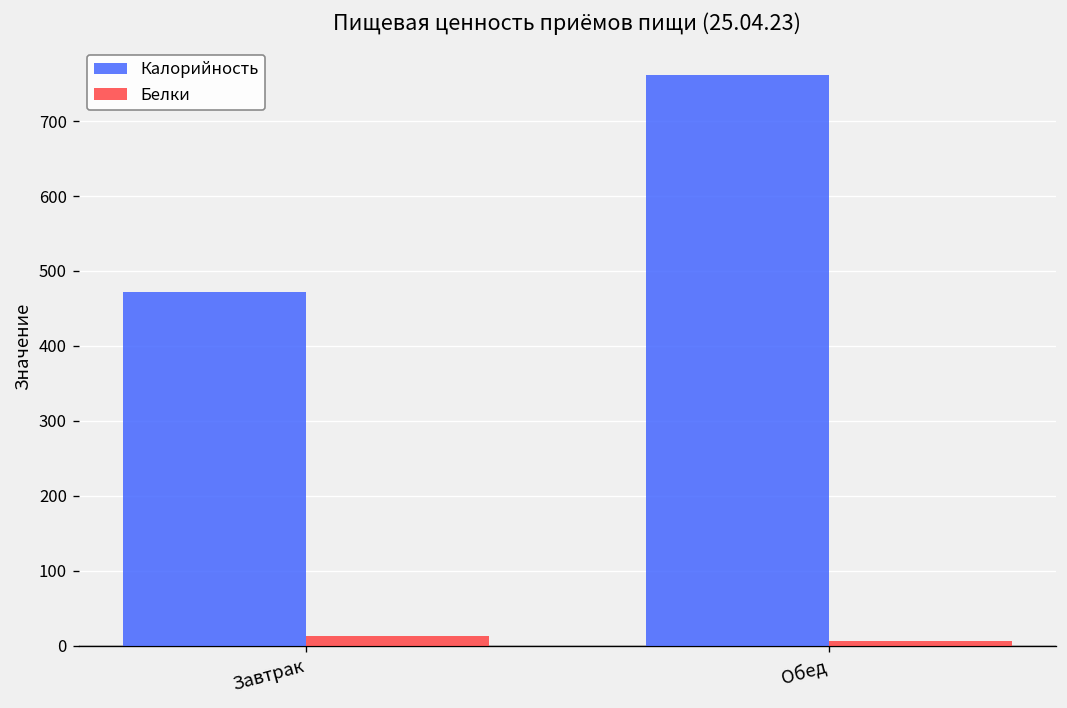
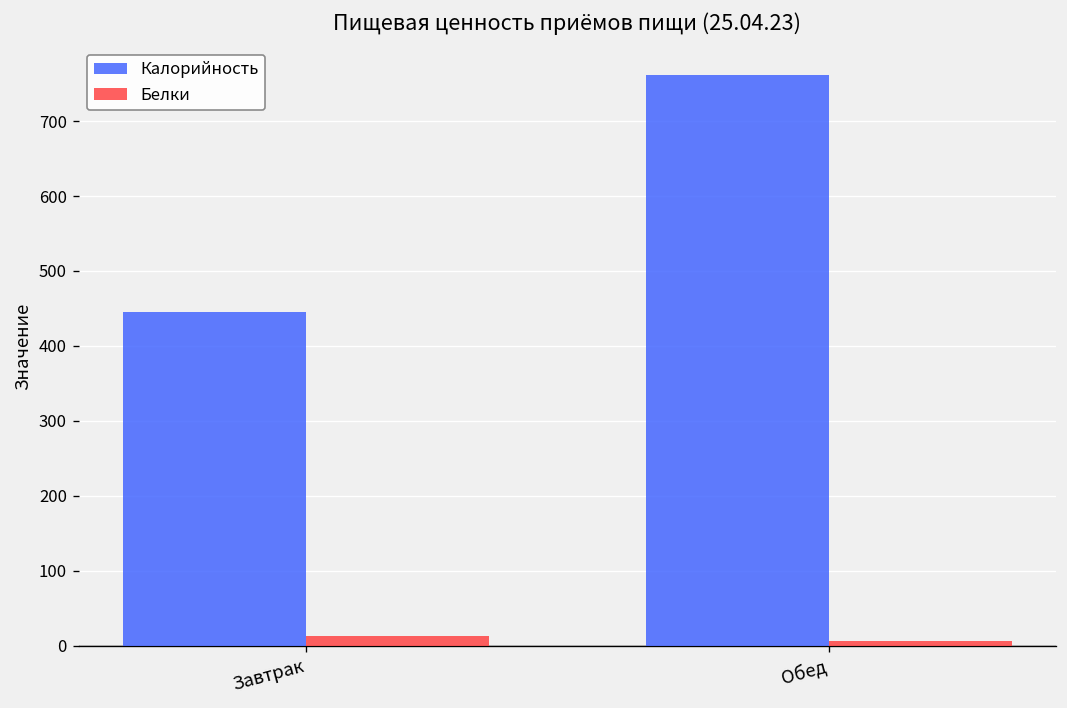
  {
    "Калорийность": {
-     "Завтрак": 470,
+     "Завтрак": 450,
      "Обед": 760
    },
    "Белки": {
      "Завтрак": 10,
      "Обед": 10
    }
  }
